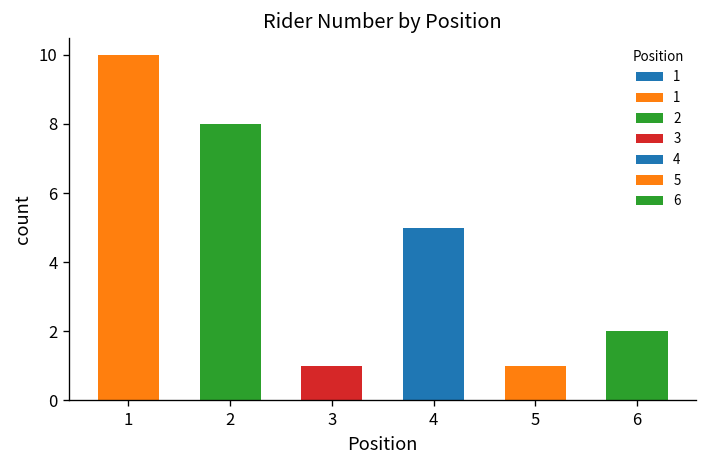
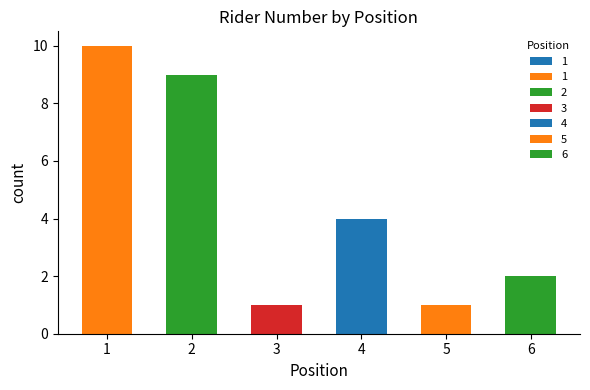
  {
-   "2": 8,
+   "2": 9,
    "3": 1,
-   "4": 5,
+   "4": 4,
    "5": 1,
    "6": 2
  }
